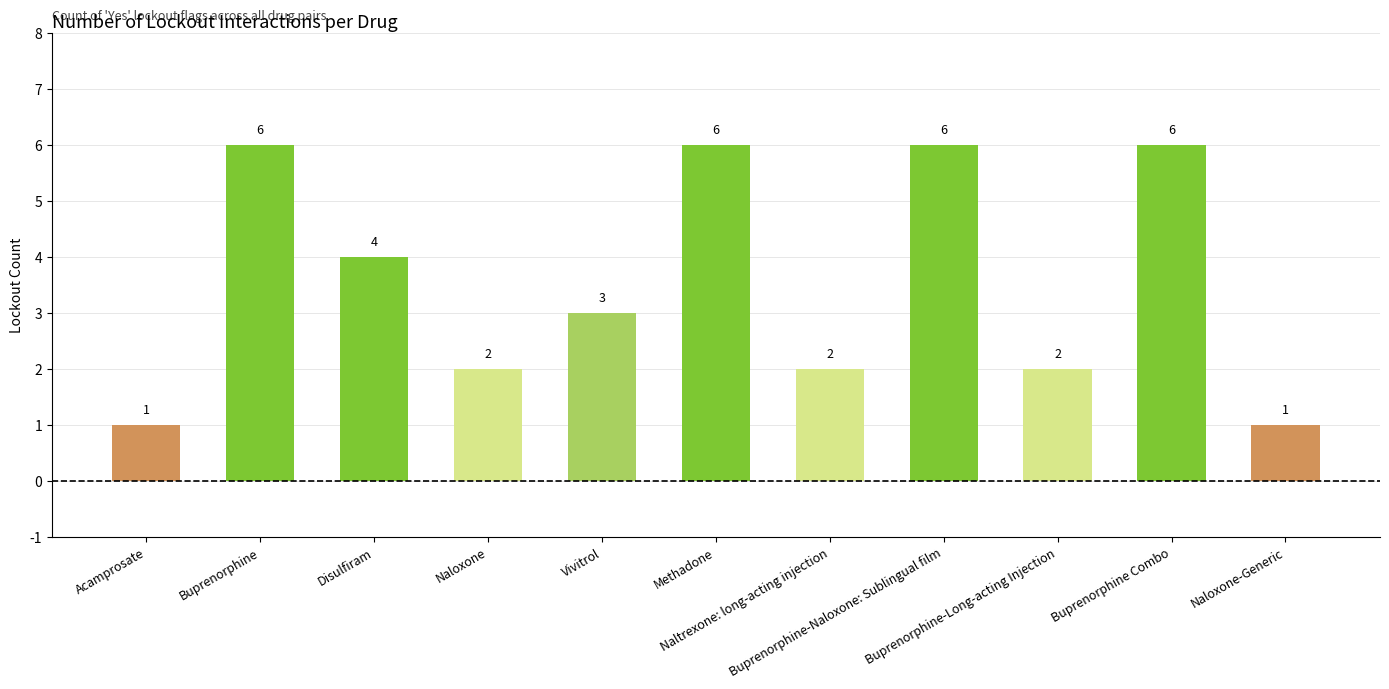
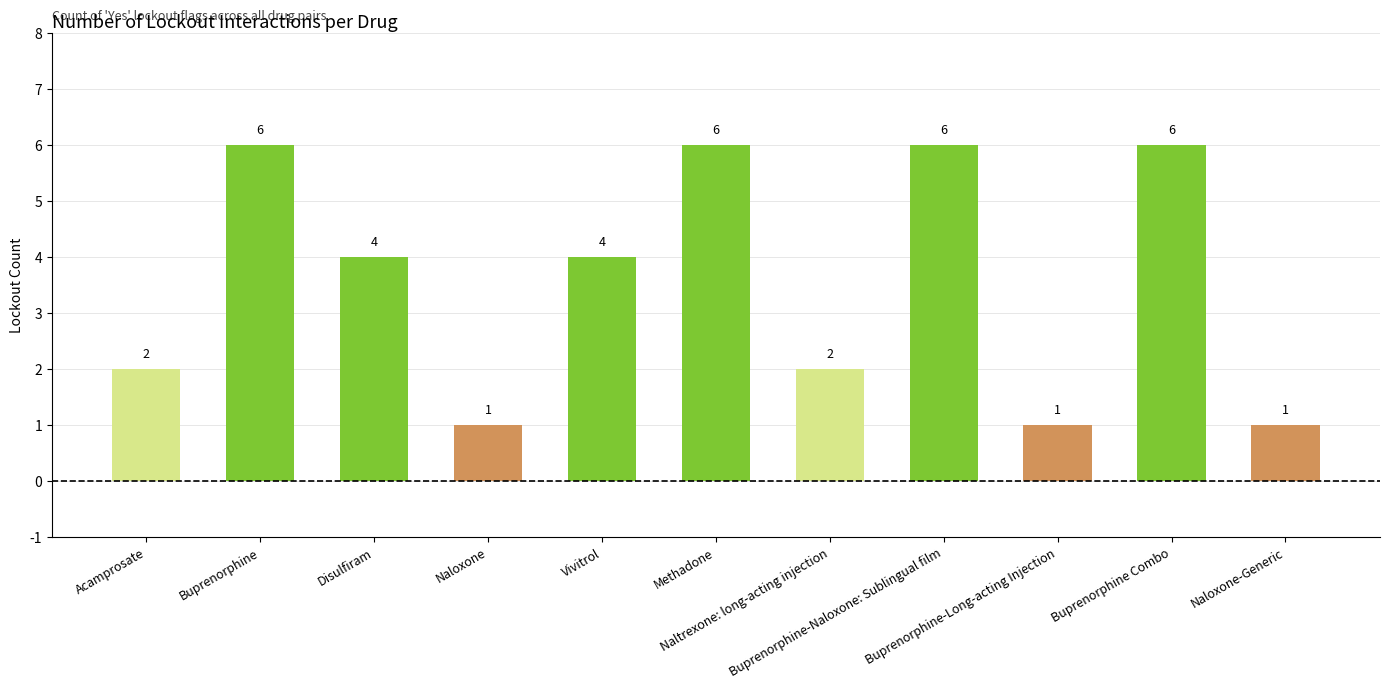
  {
-   "Acamprosate": 1,
+   "Acamprosate": 2,
    "Buprenorphine": 6,
    "Disulfiram": 4,
-   "Naloxone": 2,
-   "Vivitrol": 3,
+   "Naloxone": 1,
+   "Vivitrol": 4,
    "Methadone": 6,
    "Naltrexone: long-acting injection": 2,
    "Buprenorphine-Naloxone: Sublingual film": 6,
-   "Buprenorphine-Long-acting Injection": 2,
+   "Buprenorphine-Long-acting Injection": 1,
    "Buprenorphine Combo": 6,
    "Naloxone-Generic": 1
  }
